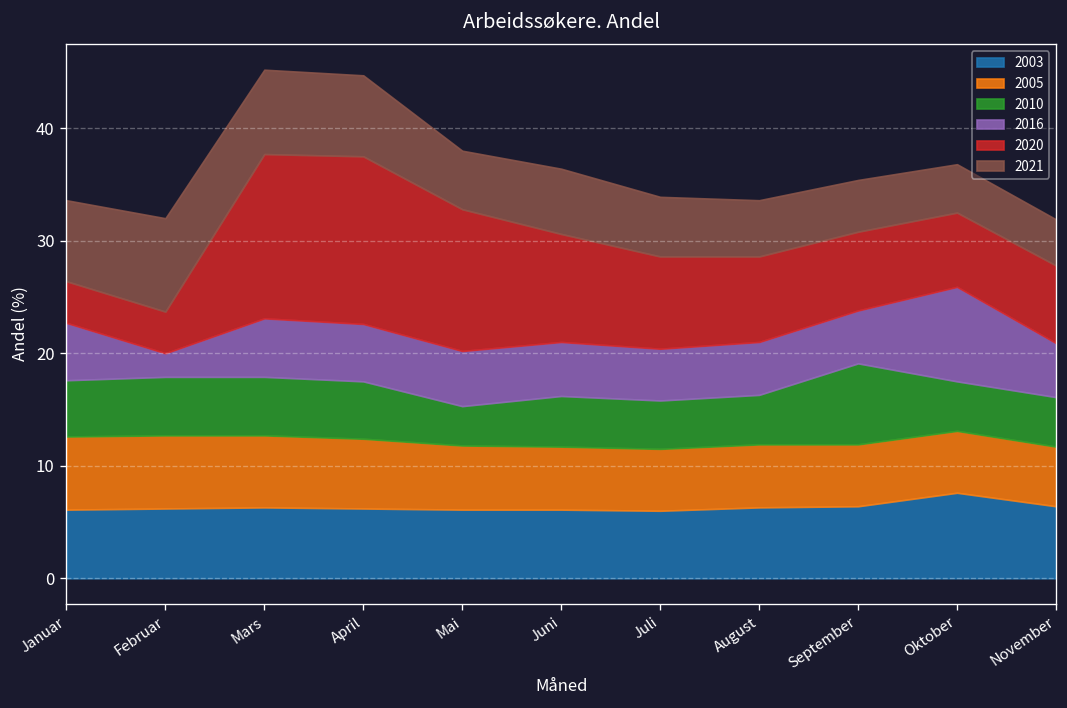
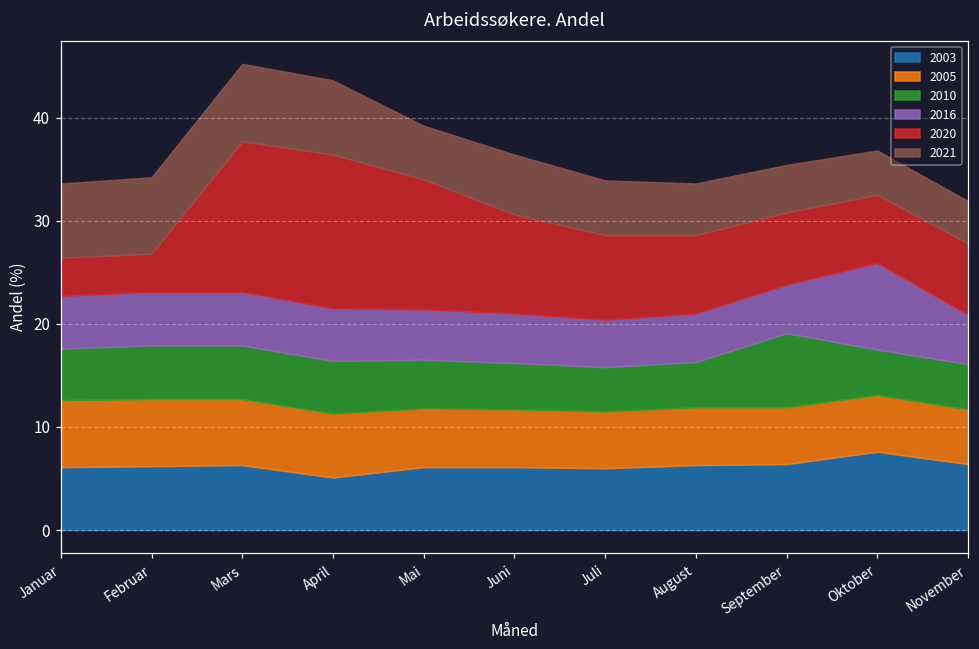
  {
    "2003": {
      "Januar": 6,
      "Februar": 6,
      "Mars": 6,
-     "April": 6,
+     "April": 5,
      "Mai": 6,
      "Juni": 6,
      "Juli": 6,
      "August": 6,
      "September": 6,
      "Oktober": 8,
      "November": 6
    },
    "2005": {
      "Januar": 7,
      "Februar": 6,
      "Mars": 6,
      "April": 6,
      "Mai": 6,
      "Juni": 6,
      "Juli": 6,
      "August": 6,
      "September": 6,
      "Oktober": 6,
      "November": 5
    },
    "2010": {
      "Januar": 5,
      "Februar": 5,
      "Mars": 5,
      "April": 5,
-     "Mai": 4,
+     "Mai": 5,
      "Juni": 5,
      "Juli": 4,
      "August": 4,
      "September": 7,
      "Oktober": 4,
      "November": 4
    },
    "2016": {
      "Januar": 5,
-     "Februar": 2,
+     "Februar": 5,
      "Mars": 5,
      "April": 5,
      "Mai": 5,
      "Juni": 5,
      "Juli": 5,
      "August": 5,
      "September": 5,
      "Oktober": 8,
      "November": 5
    },
    "2020": {
      "Januar": 4,
      "Februar": 4,
      "Mars": 15,
      "April": 15,
      "Mai": 13,
      "Juni": 10,
      "Juli": 8,
      "August": 8,
      "September": 7,
      "Oktober": 7,
      "November": 7
    },
    "2021": {
      "Januar": 7,
-     "Februar": 8,
+     "Februar": 7,
      "Mars": 8,
      "April": 7,
      "Mai": 5,
      "Juni": 6,
      "Juli": 5,
      "August": 5,
      "September": 5,
      "Oktober": 4,
      "November": 4
    }
  }
